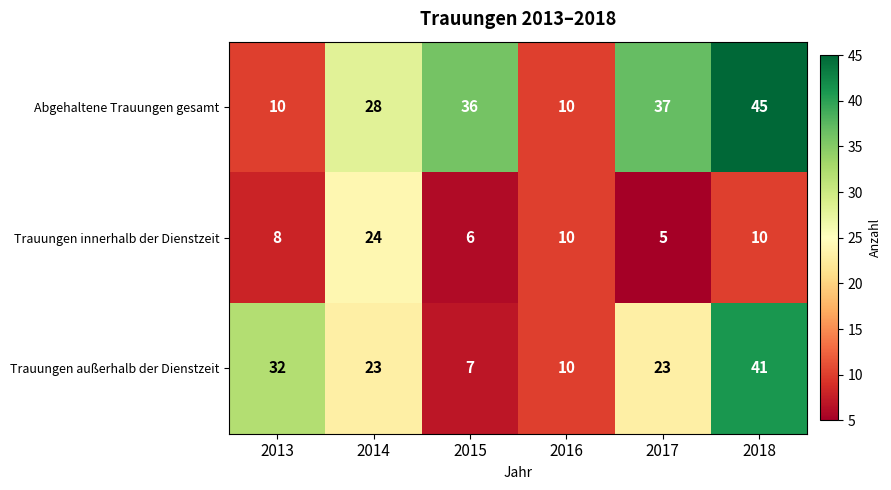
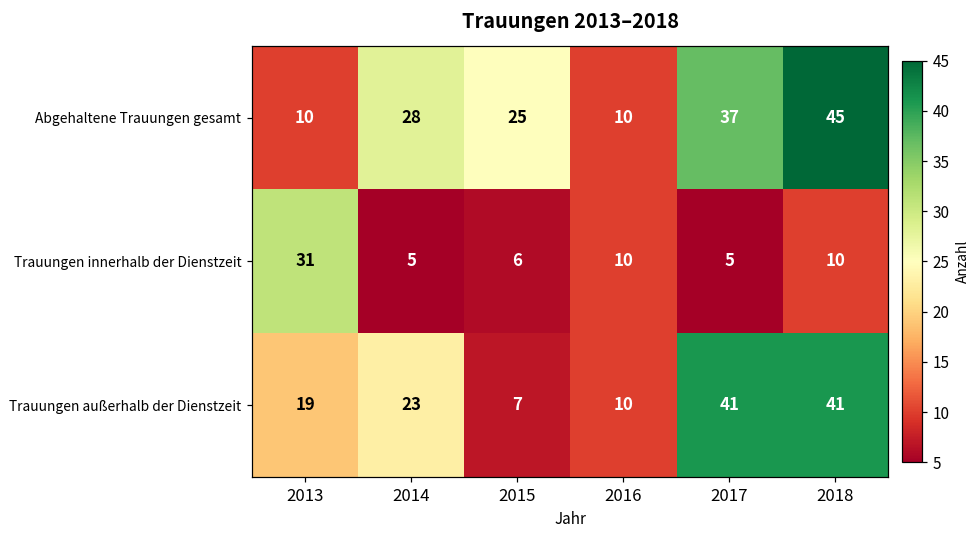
  {
    "Abgehaltene Trauungen gesamt": {
      "2013": 10,
      "2014": 28,
-     "2015": 36,
+     "2015": 25,
      "2016": 10,
      "2017": 37,
      "2018": 45
    },
    "Trauungen innerhalb der Dienstzeit": {
-     "2013": 8,
-     "2014": 24,
+     "2013": 31,
+     "2014": 5,
      "2015": 6,
      "2016": 10,
      "2017": 5,
      "2018": 10
    },
    "Trauungen außerhalb der Dienstzeit": {
-     "2013": 32,
+     "2013": 19,
      "2014": 23,
      "2015": 7,
      "2016": 10,
-     "2017": 23,
+     "2017": 41,
      "2018": 41
    }
  }
